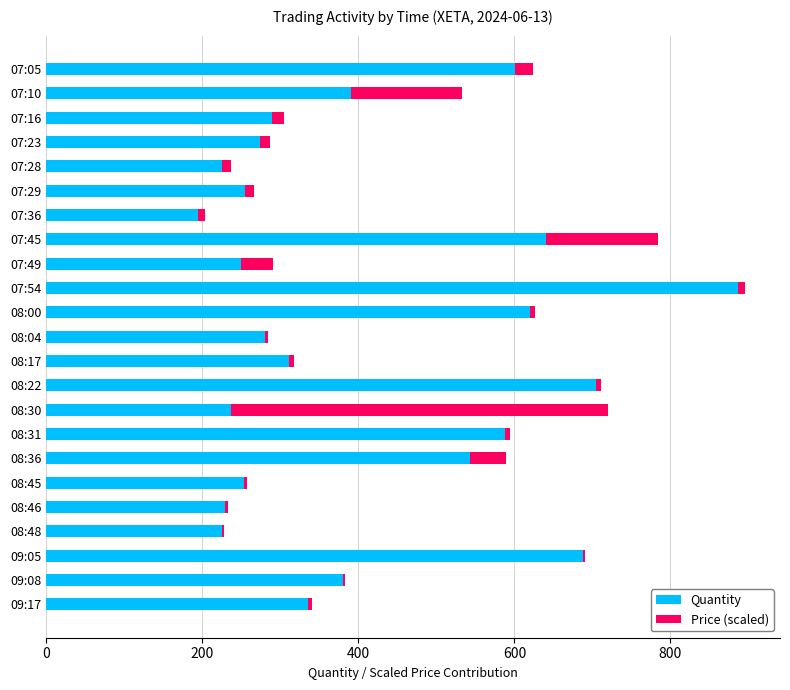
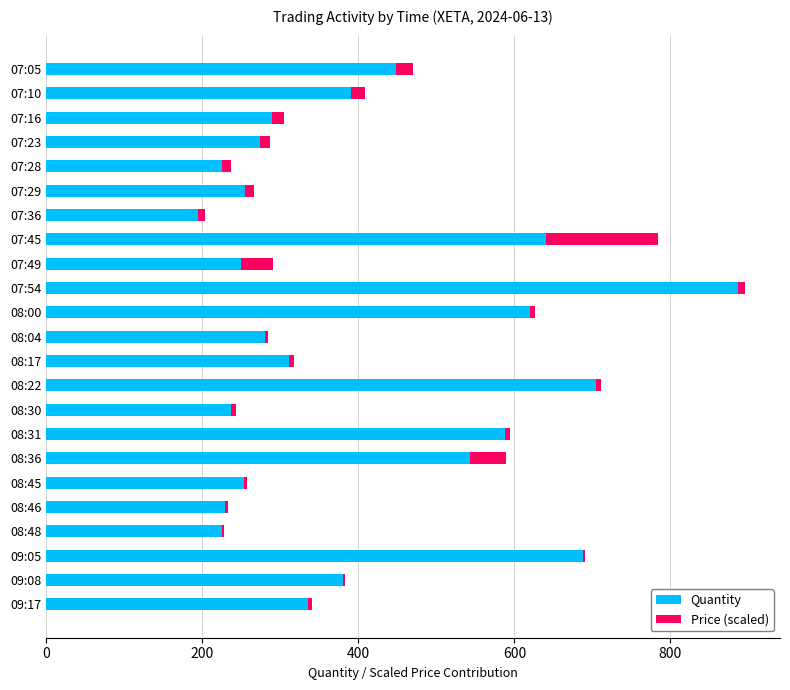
  {
    "Quantity": {
-     "07:05": 600,
+     "07:05": 450,
      "07:10": 390,
      "07:16": 290,
      "07:23": 270,
      "07:28": 230,
      "07:29": 260,
      "07:36": 190,
      "07:45": 640,
      "07:49": 250,
      "07:54": 890,
      "08:00": 620,
      "08:04": 280,
      "08:17": 310,
      "08:22": 710,
      "08:30": 240,
      "08:31": 590,
      "08:36": 540,
      "08:45": 250,
      "08:46": 230,
      "08:48": 230,
      "09:05": 690,
      "09:08": 380,
      "09:17": 340
    },
    "Price (scaled)": {
      "07:05": 20,
-     "07:10": 140,
+     "07:10": 20,
      "07:16": 20,
      "07:23": 10,
      "07:28": 10,
      "07:29": 10,
      "07:36": 10,
      "07:45": 140,
      "07:49": 40,
      "07:54": 10,
      "08:00": 10,
      "08:17": 10,
      "08:22": 10,
-     "08:30": 480,
+     "08:30": 10,
      "08:31": 10,
      "08:36": 50,
      "08:45": 0,
      "08:46": 0,
      "09:17": 10
    }
  }
